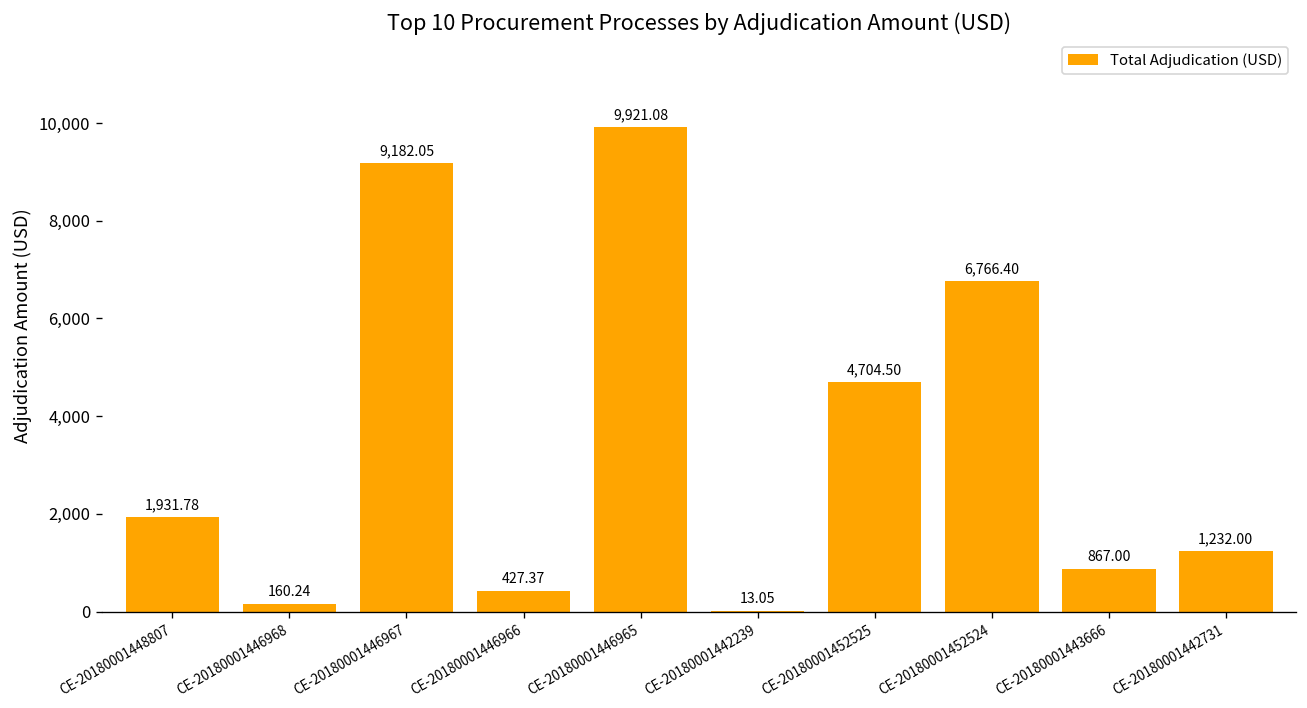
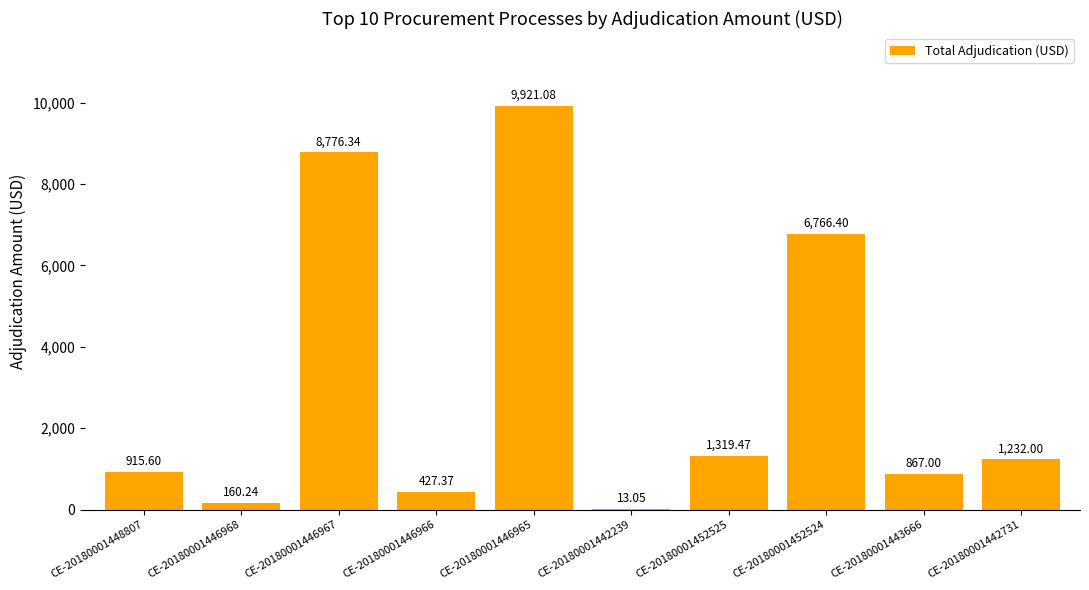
  {
-   "CE-20180001448807": "1,931.78",
+   "CE-20180001448807": "915.60",
    "CE-20180001446968": "160.24",
-   "CE-20180001446967": "9,182.05",
+   "CE-20180001446967": "8,776.34",
    "CE-20180001446966": "427.37",
    "CE-20180001446965": "9,921.08",
    "CE-20180001442239": "13.05",
-   "CE-20180001452525": "4,704.50",
+   "CE-20180001452525": "1,319.47",
    "CE-20180001452524": "6,766.40",
    "CE-20180001443666": "867.00",
    "CE-20180001442731": "1,232.00"
  }
